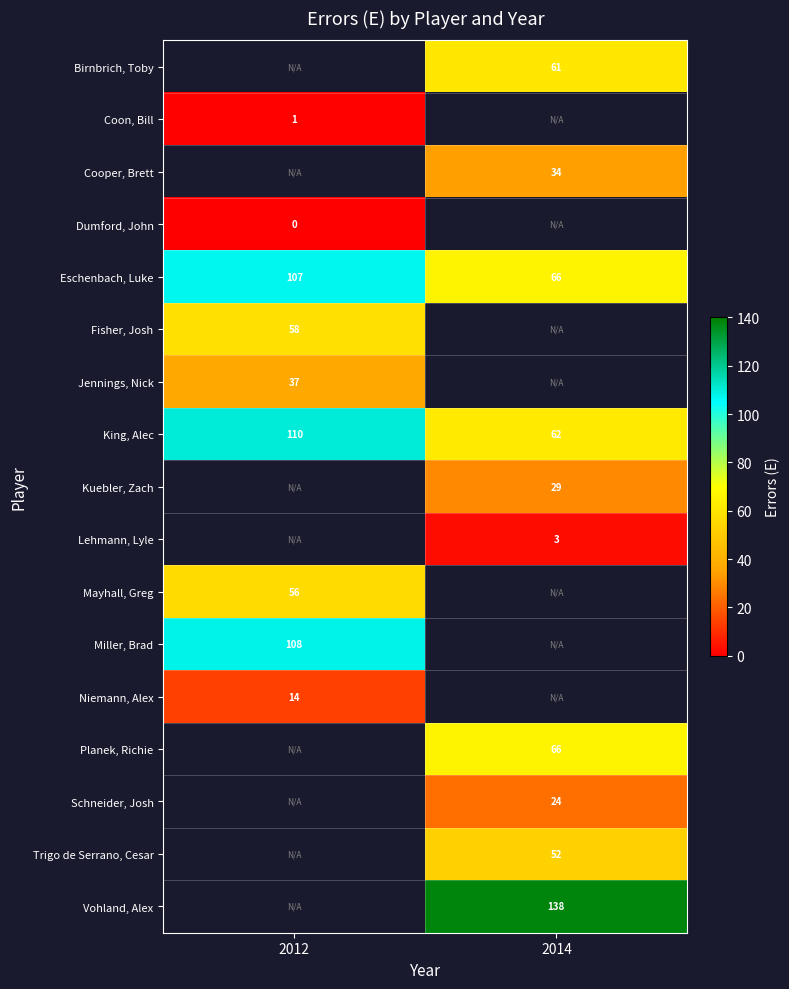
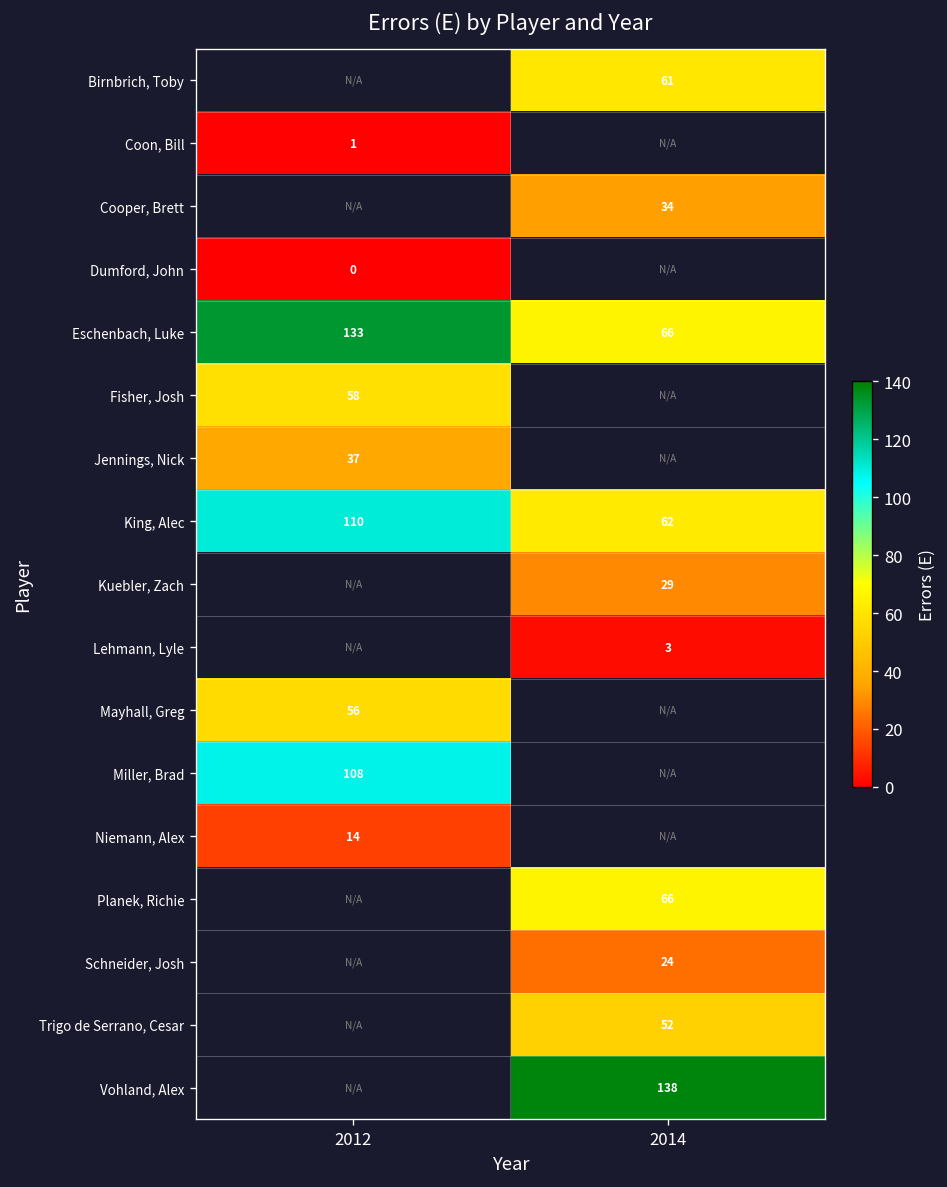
  {
    "Birnbrich, Toby": {
      "2014": 61
    },
    "Coon, Bill": {
      "2012": 1
    },
    "Cooper, Brett": {
      "2014": 34
    },
    "Dumford, John": {
      "2012": 0
    },
    "Eschenbach, Luke": {
-     "2012": 107,
+     "2012": 133,
      "2014": 66
    },
    "Fisher, Josh": {
      "2012": 58
    },
    "Jennings, Nick": {
      "2012": 37
    },
    "King, Alec": {
      "2012": 110,
      "2014": 62
    },
    "Kuebler, Zach": {
      "2014": 29
    },
    "Lehmann, Lyle": {
      "2014": 3
    },
    "Mayhall, Greg": {
      "2012": 56
    },
    "Miller, Brad": {
      "2012": 108
    },
    "Niemann, Alex": {
      "2012": 14
    },
    "Planek, Richie": {
      "2014": 66
    },
    "Schneider, Josh": {
      "2014": 24
    },
    "Trigo de Serrano, Cesar": {
      "2014": 52
    },
    "Vohland, Alex": {
      "2014": 138
    }
  }
